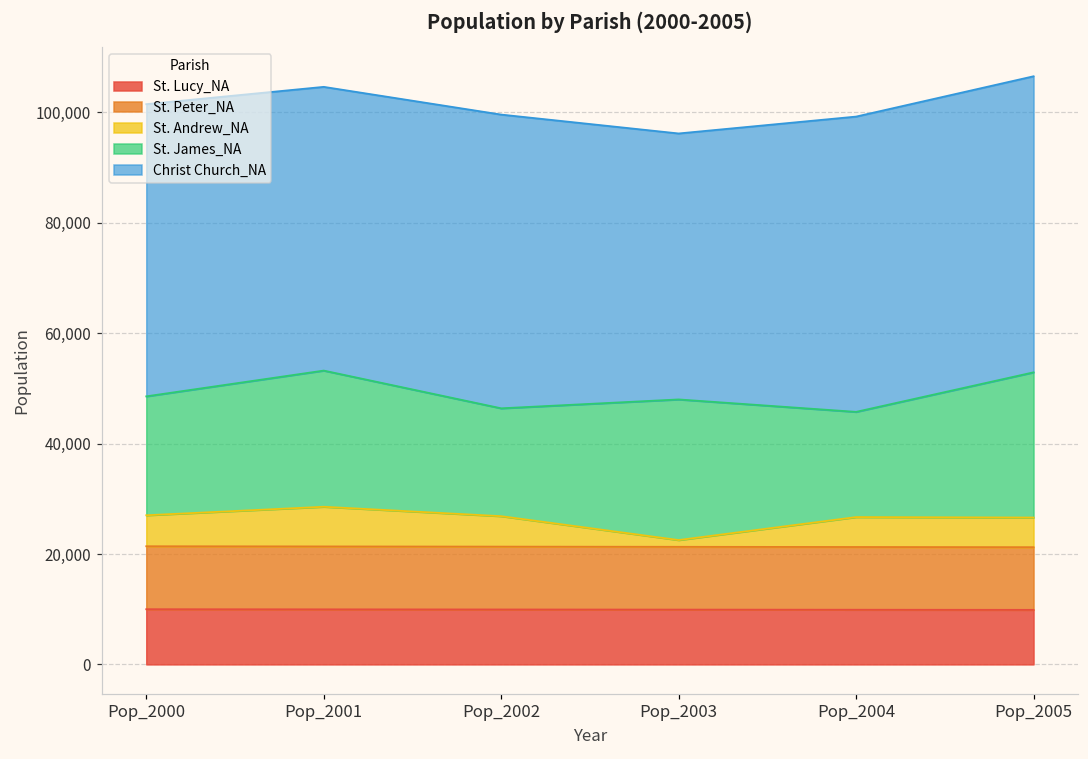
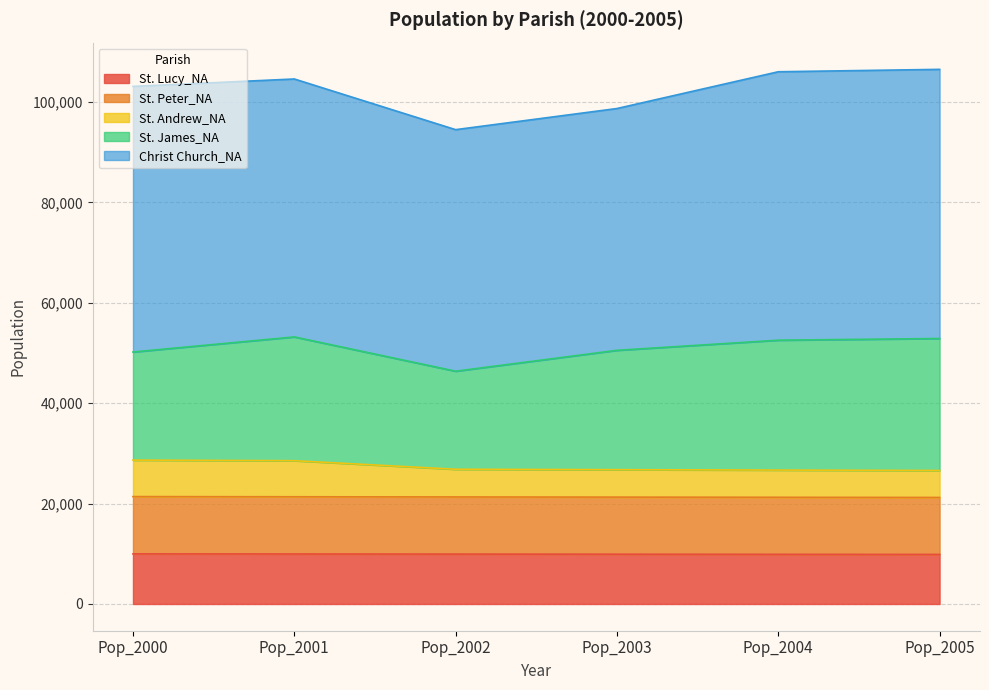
  {
    "St. Andrew_NA": {
-     "Pop_2000": "6,000",
+     "Pop_2000": "7,000",
      "Pop_2001": "7,000",
      "Pop_2002": "6,000",
-     "Pop_2003": "1,000",
+     "Pop_2003": "5,000",
      "Pop_2004": "5,000",
      "Pop_2005": "5,000"
    },
    "St. James_NA": {
      "Pop_2000": "22,000",
      "Pop_2001": "25,000",
      "Pop_2002": "20,000",
-     "Pop_2003": "25,000",
-     "Pop_2004": "19,000",
+     "Pop_2003": "24,000",
+     "Pop_2004": "26,000",
      "Pop_2005": "26,000"
    },
    "Christ Church_NA": {
      "Pop_2001": "51,000",
-     "Pop_2002": "53,000",
+     "Pop_2002": "48,000",
      "Pop_2003": "48,000",
      "Pop_2004": "53,000",
      "Pop_2005": "54,000"
    }
  }
